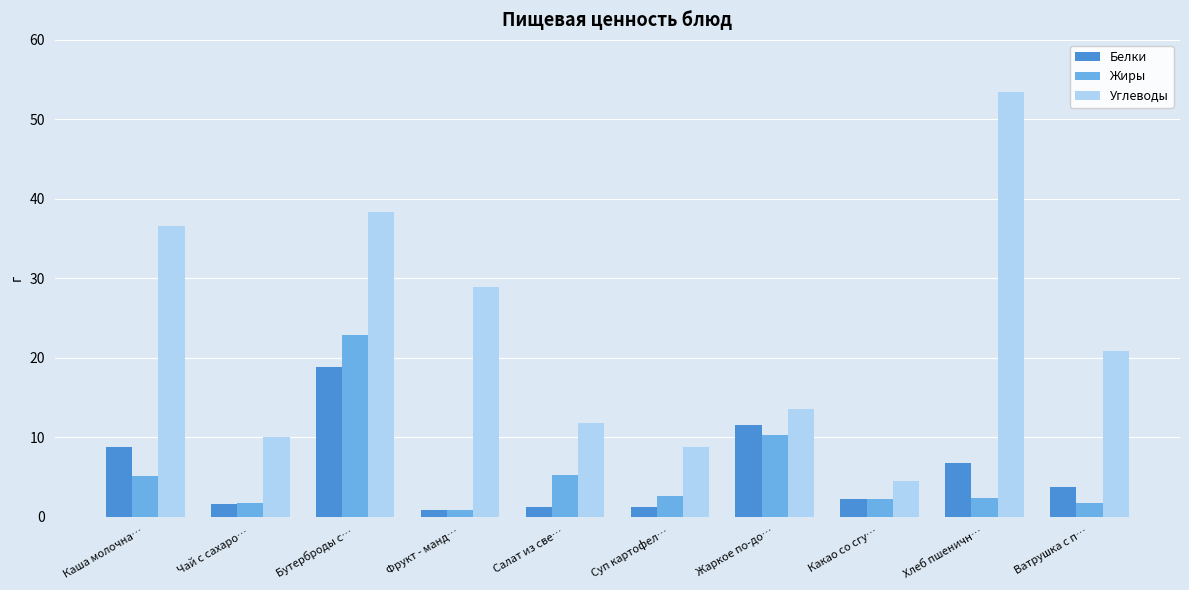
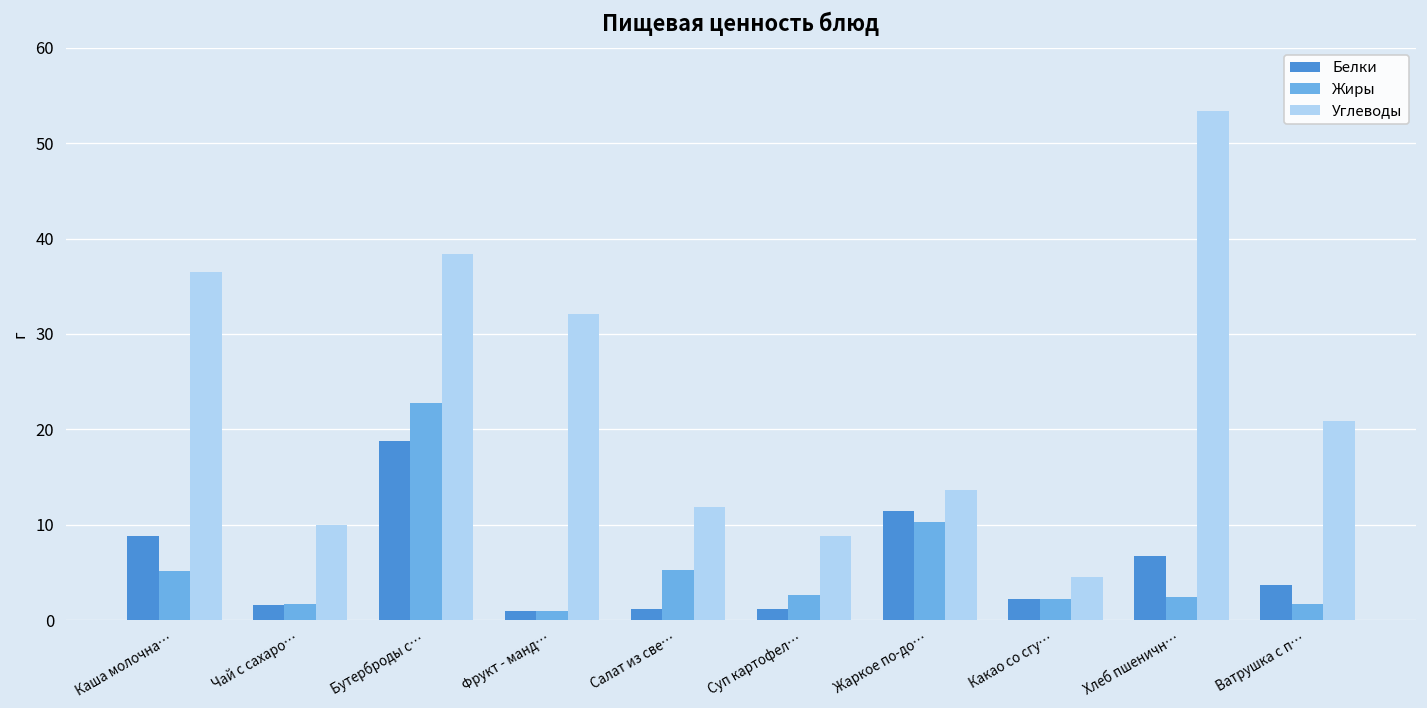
  {
    "Углеводы": {
      "Каша молочна…": 37,
      "Чай с сахаро…": 10,
      "Бутерброды с…": 38,
-     "Фрукт - манд…": 29,
+     "Фрукт - манд…": 32,
      "Салат из све…": 12,
      "Суп картофел…": 9,
      "Жаркое по-до…": 14,
      "Какао со сгу…": 5,
      "Хлеб пшеничн…": 53,
      "Ватрушка с п…": 21
    }
  }
